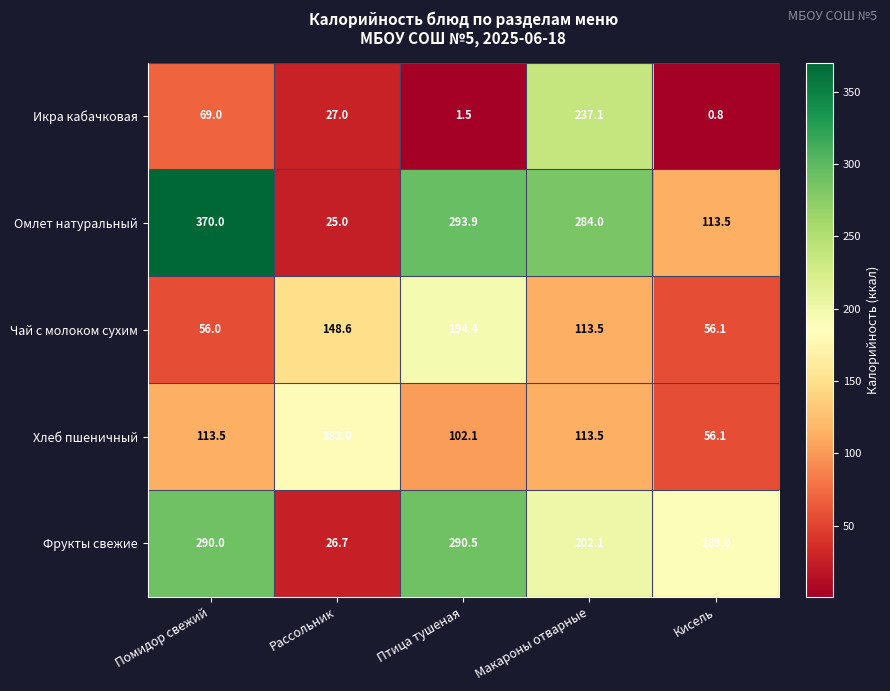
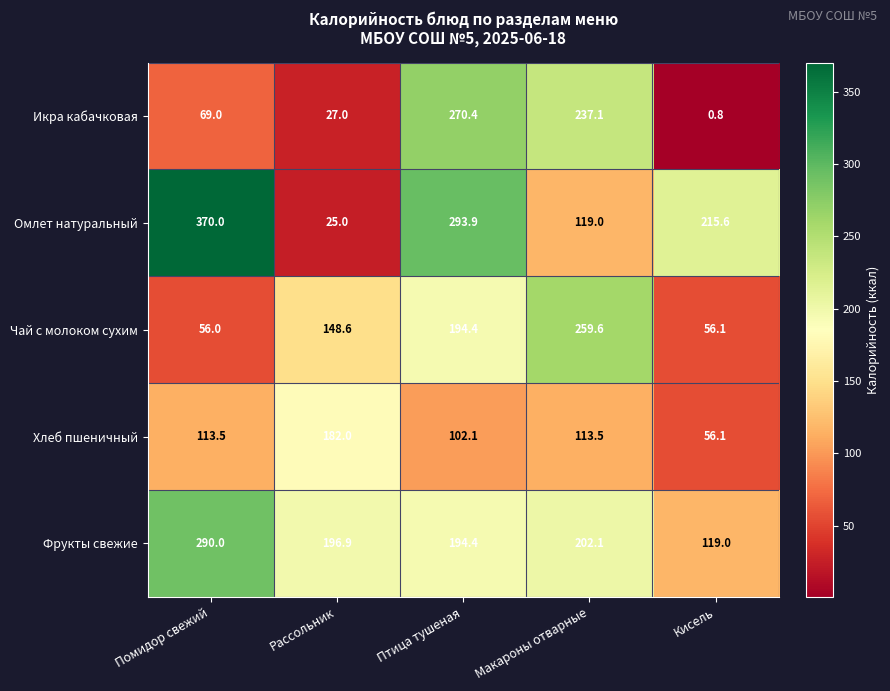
  {
    "Икра кабачковая": {
      "Помидор свежий": 69.0,
      "Рассольник": 27.0,
-     "Птица тушеная": 1.5,
+     "Птица тушеная": 270.4,
      "Макароны отварные": 237.1,
      "Кисель": 0.8
    },
    "Омлет натуральный": {
      "Помидор свежий": 370.0,
      "Рассольник": 25.0,
      "Птица тушеная": 293.9,
-     "Макароны отварные": 284.0,
-     "Кисель": 113.5
+     "Макароны отварные": 119.0,
+     "Кисель": 215.6
    },
    "Чай с молоком сухим": {
      "Помидор свежий": 56.0,
      "Рассольник": 148.6,
      "Птица тушеная": 194.4,
-     "Макароны отварные": 113.5,
+     "Макароны отварные": 259.6,
      "Кисель": 56.1
    },
    "Хлеб пшеничный": {
      "Помидор свежий": 113.5,
      "Рассольник": 182.0,
      "Птица тушеная": 102.1,
      "Макароны отварные": 113.5,
      "Кисель": 56.1
    },
    "Фрукты свежие": {
      "Помидор свежий": 290.0,
-     "Рассольник": 26.7,
-     "Птица тушеная": 290.5,
+     "Рассольник": 196.9,
+     "Птица тушеная": 194.4,
      "Макароны отварные": 202.1,
-     "Кисель": 189.0
+     "Кисель": 119.0
    }
  }
